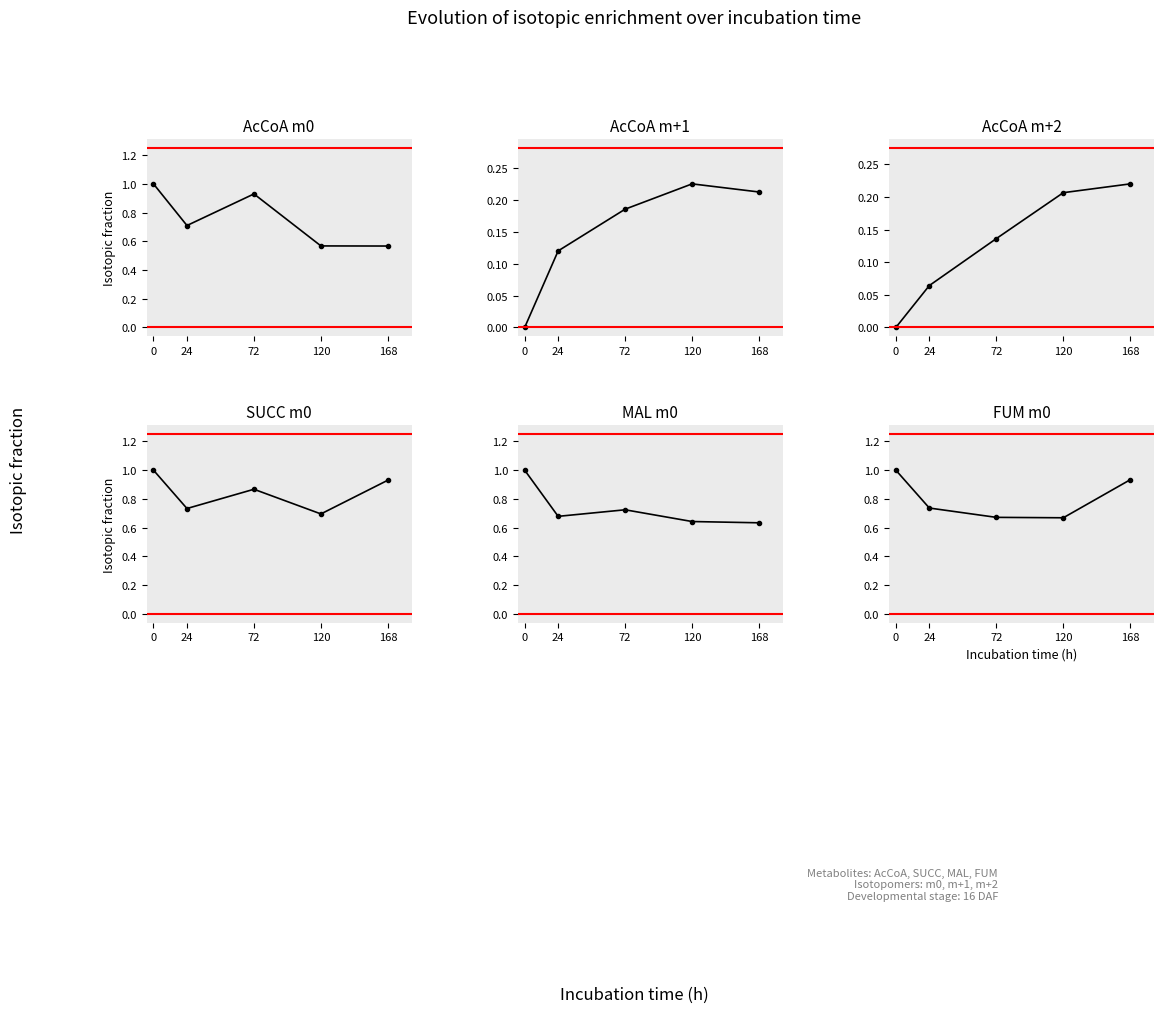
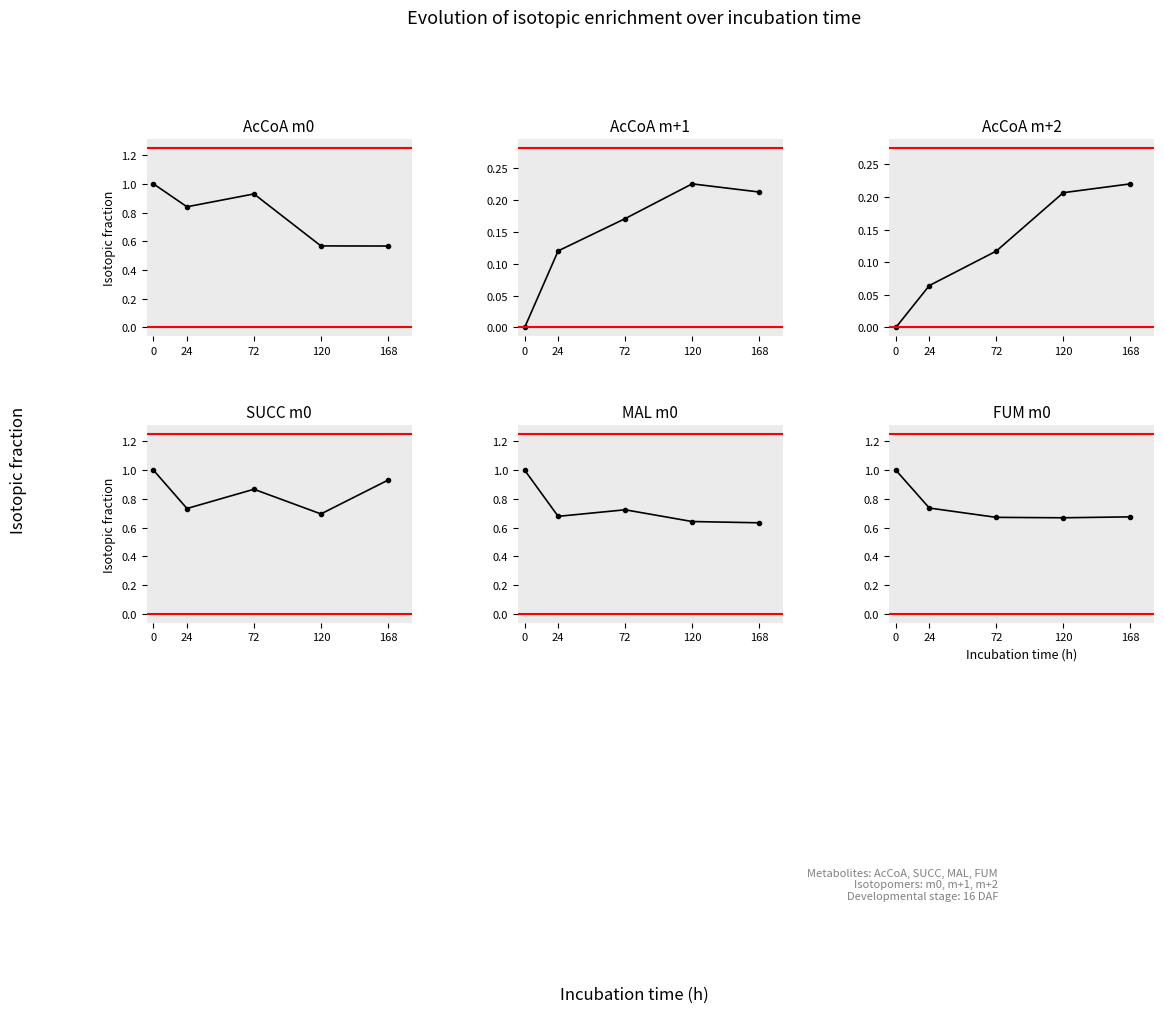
  {
    "AcCoA m0": {
      "0": 1.00,
-     "24": 0.71,
+     "24": 0.84,
      "72": 0.93,
      "120": 0.57,
      "168": 0.57
    },
    "AcCoA m+1": {
      "0": 0.00,
      "24": 0.12,
-     "72": 0.19,
+     "72": 0.17,
      "120": 0.23,
      "168": 0.21
    },
    "AcCoA m+2": {
      "0": 0.00,
      "24": 0.06,
-     "72": 0.14,
+     "72": 0.12,
      "120": 0.21,
      "168": 0.22
    },
    "SUCC m0": {
      "0": 1.00,
      "24": 0.73,
      "72": 0.87,
      "120": 0.70,
      "168": 0.93
    },
    "MAL m0": {
      "0": 1.00,
      "24": 0.68,
      "72": 0.72,
      "120": 0.64,
      "168": 0.63
    },
    "FUM m0": {
      "0": 1.00,
      "24": 0.74,
      "72": 0.67,
      "120": 0.67,
-     "168": 0.93
+     "168": 0.67
    }
  }
